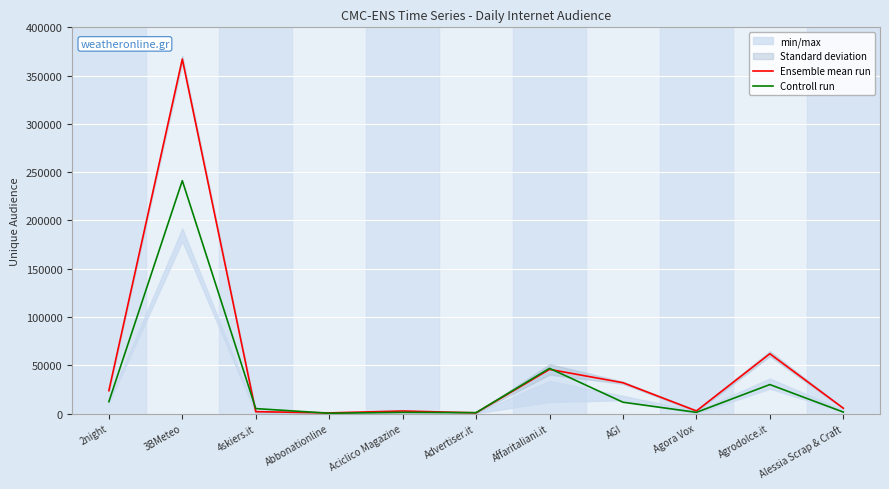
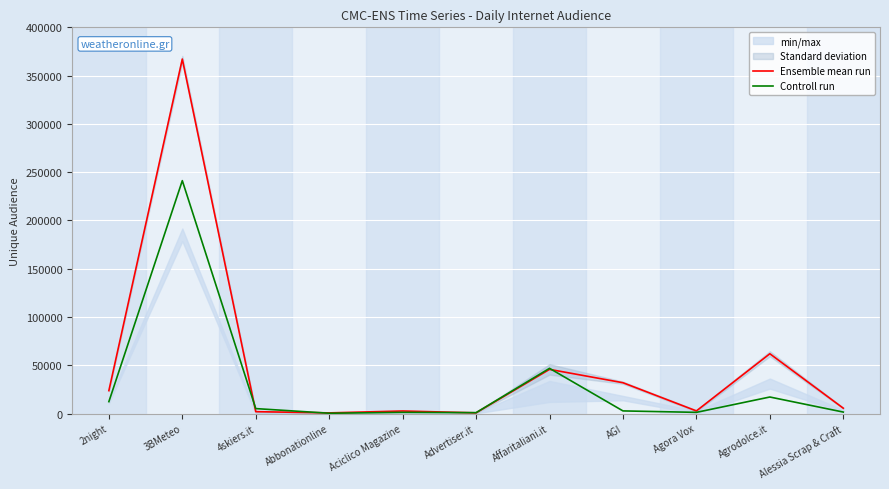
  {
    "Ensemble mean run": {
      "3BMeteo": 370000,
      "Agrodolce.it": 60000
    },
    "Controll run": {
      "3BMeteo": 240000,
      "4skiers.it": 10000,
-     "AGI": 10000,
-     "Agrodolce.it": 30000
+     "AGI": 0,
+     "Agrodolce.it": 20000
    }
  }
